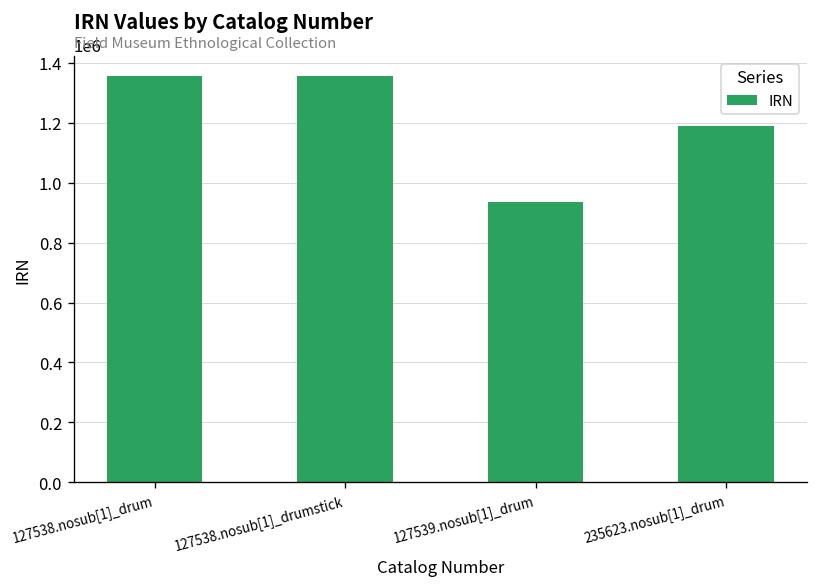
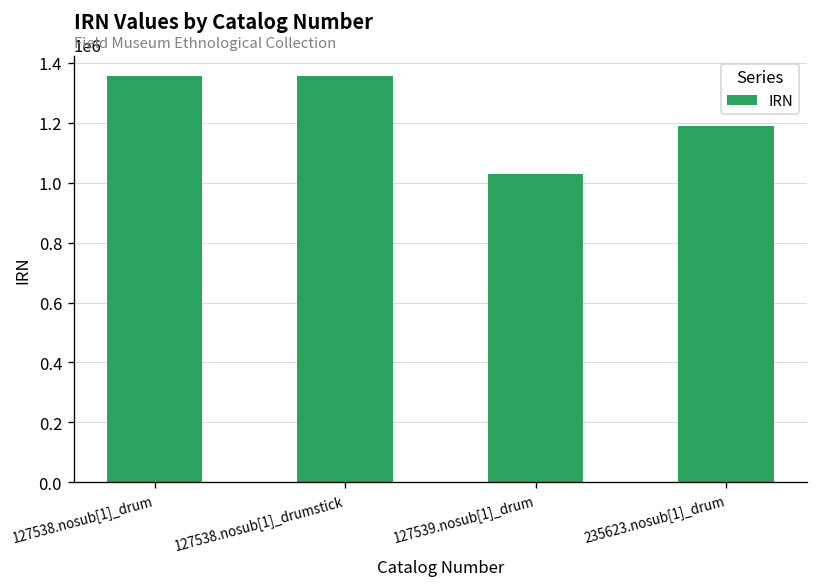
  {
    "127538.nosub[1]_drum": 1360000,
    "127538.nosub[1]_drumstick": 1360000,
-   "127539.nosub[1]_drum": 940000,
+   "127539.nosub[1]_drum": 1030000,
    "235623.nosub[1]_drum": 1190000
  }
